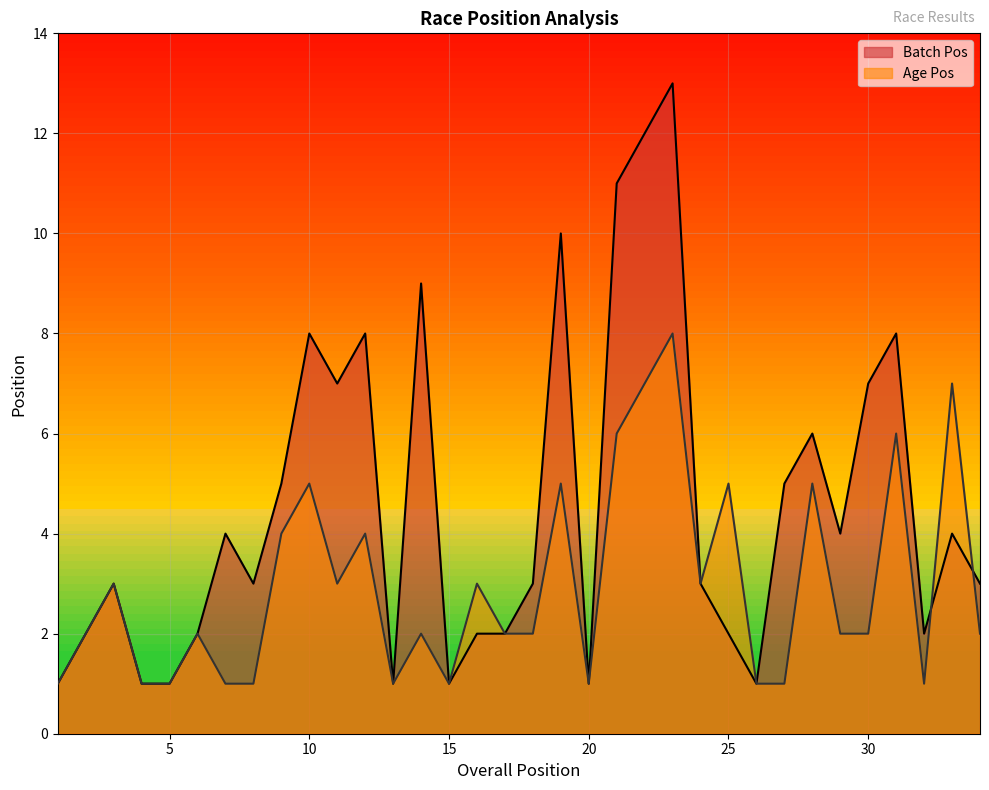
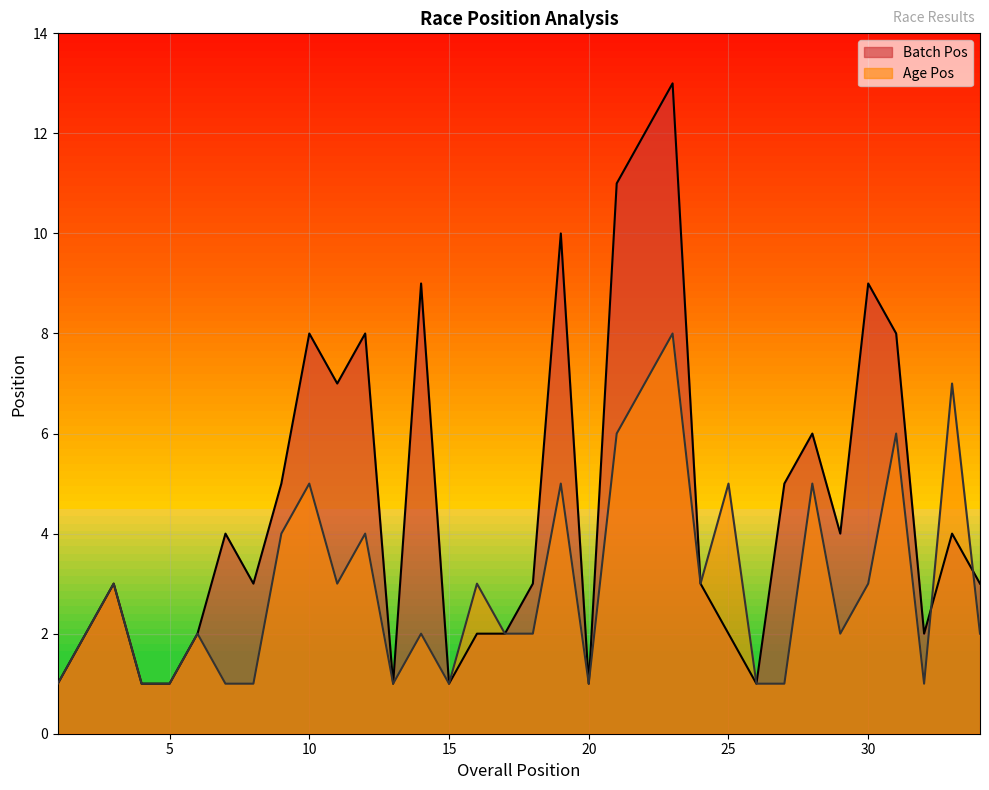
  {
    "Batch Pos": {
      "10": 8,
      "25": 2,
-     "30": 7
+     "30": 9
    },
    "Age Pos": {
      "10": 5,
      "25": 5,
-     "30": 2
+     "30": 3
    }
  }
